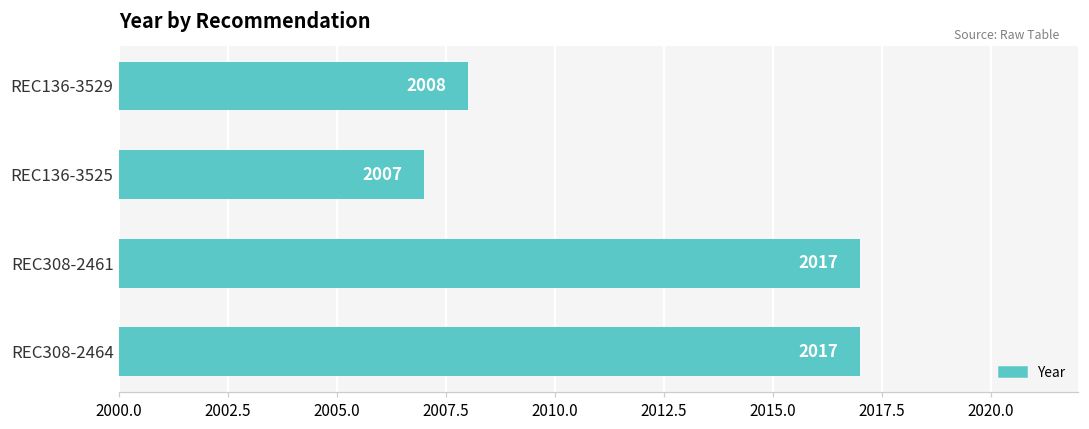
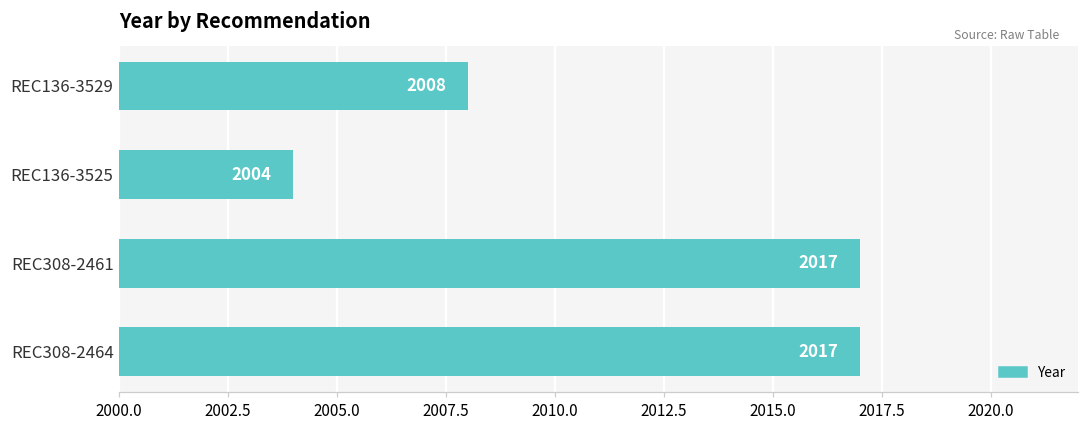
  {
    "REC136-3529": 2008,
-   "REC136-3525": 2007,
+   "REC136-3525": 2004,
    "REC308-2461": 2017,
    "REC308-2464": 2017
  }
